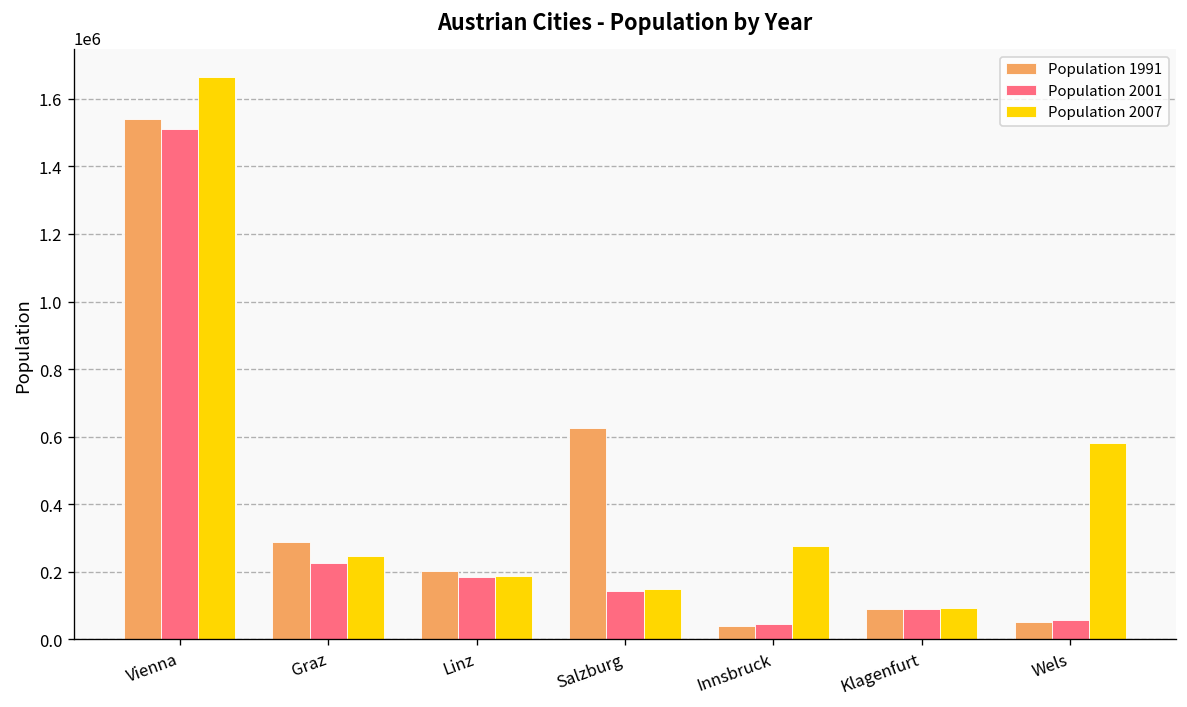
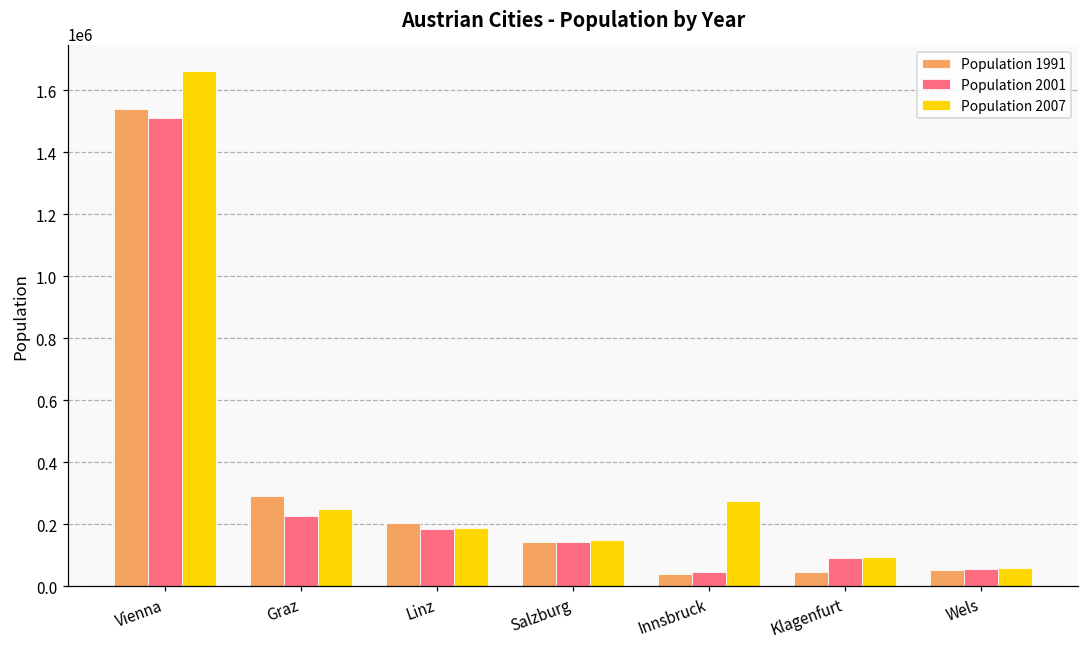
  {
    "Population 1991": {
      "Vienna": 1540000,
      "Graz": 290000,
      "Linz": 200000,
-     "Salzburg": 630000,
+     "Salzburg": 140000,
      "Innsbruck": 40000,
-     "Klagenfurt": 90000,
+     "Klagenfurt": 50000,
      "Wels": 50000
    },
    "Population 2001": {
      "Vienna": 1510000,
      "Graz": 230000,
      "Linz": 180000,
      "Salzburg": 140000,
      "Innsbruck": 50000,
      "Klagenfurt": 90000,
      "Wels": 60000
    },
    "Population 2007": {
      "Vienna": 1660000,
      "Graz": 250000,
      "Linz": 190000,
      "Salzburg": 150000,
      "Innsbruck": 280000,
      "Klagenfurt": 90000,
-     "Wels": 580000
+     "Wels": 60000
    }
  }
